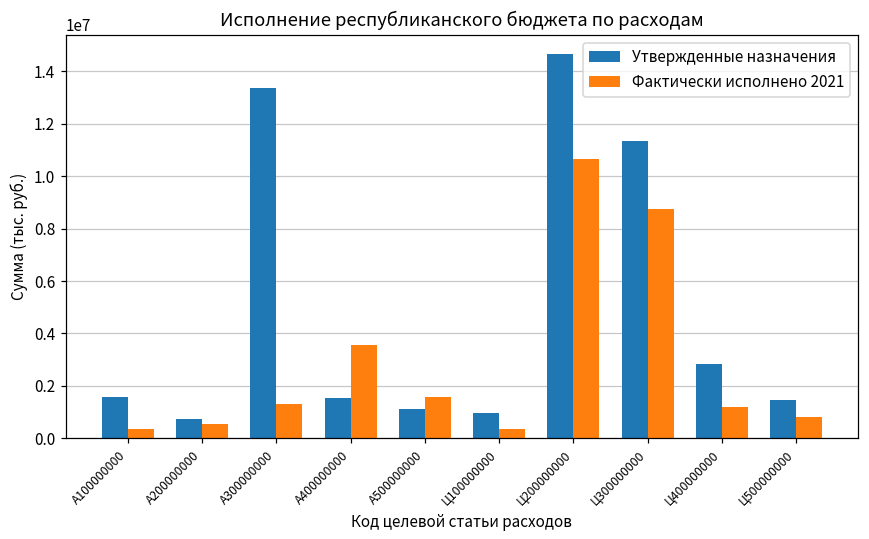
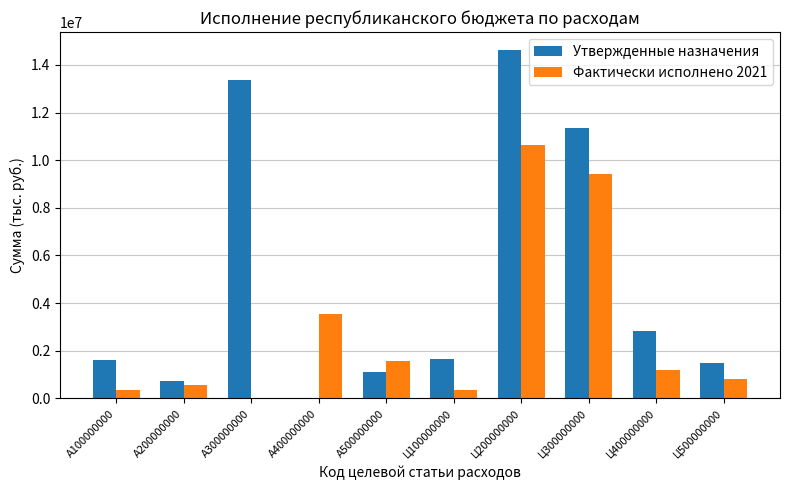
  {
    "Утвержденные назначения": {
      "А100000000": 1600000,
      "А200000000": 700000,
      "А300000000": 13400000,
-     "А400000000": 1500000,
+     "А400000000": 0,
      "А500000000": 1100000,
-     "Ц100000000": 1000000,
+     "Ц100000000": 1700000,
      "Ц200000000": 14600000,
      "Ц300000000": 11300000,
      "Ц400000000": 2800000,
      "Ц500000000": 1500000
    },
    "Фактически исполнено 2021": {
      "А100000000": 400000,
      "А200000000": 500000,
-     "А300000000": 1300000,
+     "А300000000": 0,
      "А400000000": 3600000,
      "А500000000": 1600000,
      "Ц100000000": 400000,
      "Ц200000000": 10600000,
-     "Ц300000000": 8800000,
+     "Ц300000000": 9400000,
      "Ц400000000": 1200000,
      "Ц500000000": 800000
    }
  }
